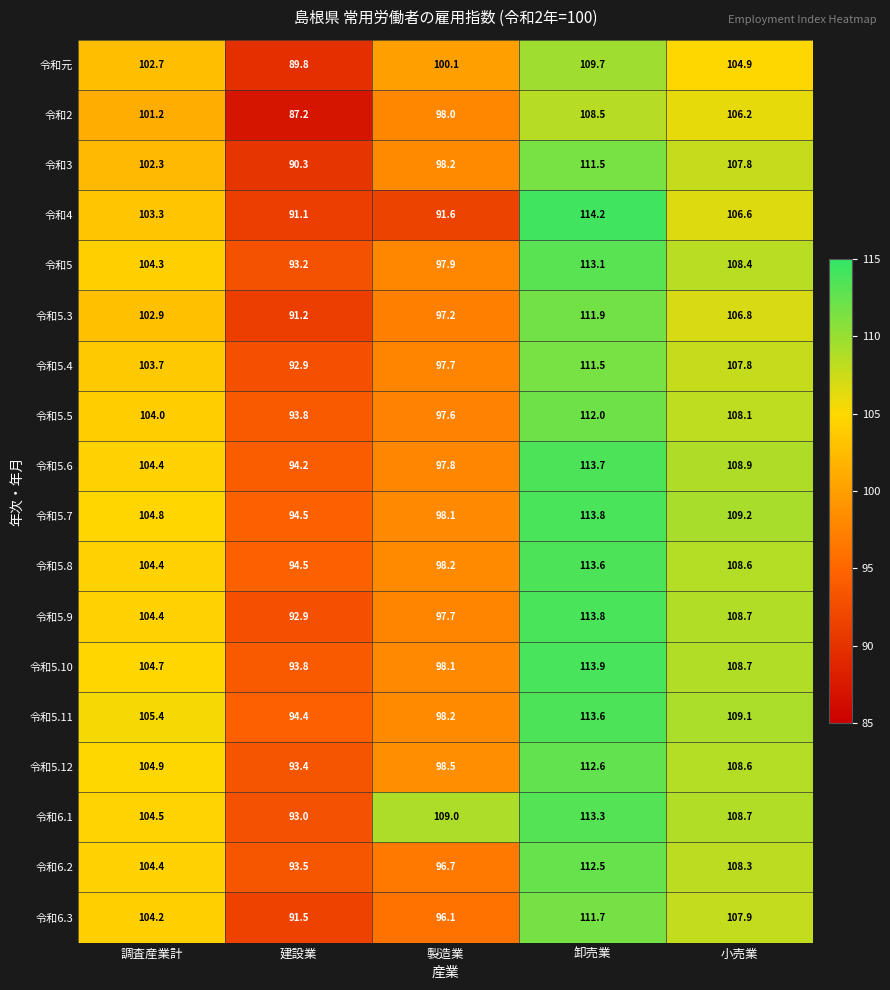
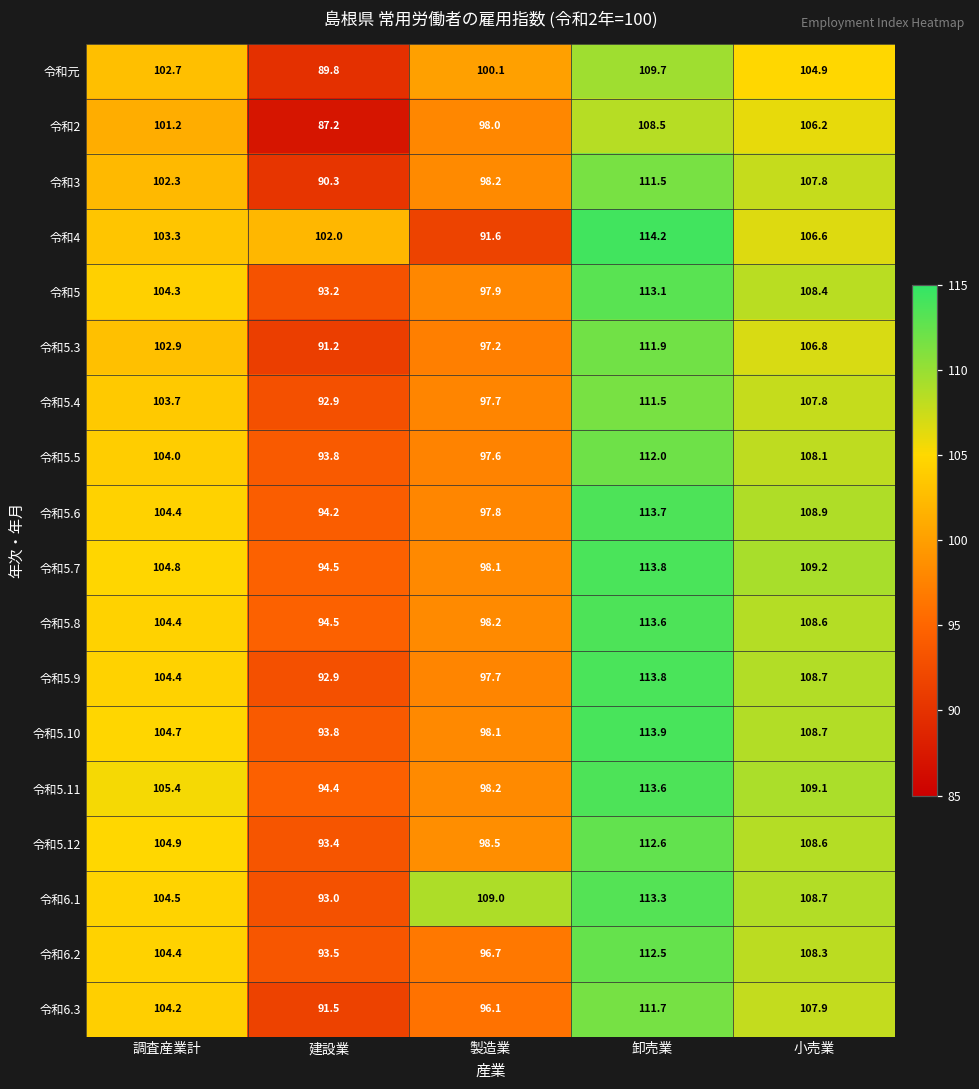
  {
    "令和元": {
      "調査産業計": 102.7,
      "建設業": 89.8,
      "製造業": 100.1,
      "卸売業": 109.7,
      "小売業": 104.9
    },
    "令和2": {
      "調査産業計": 101.2,
      "建設業": 87.2,
      "製造業": 98.0,
      "卸売業": 108.5,
      "小売業": 106.2
    },
    "令和3": {
      "調査産業計": 102.3,
      "建設業": 90.3,
      "製造業": 98.2,
      "卸売業": 111.5,
      "小売業": 107.8
    },
    "令和4": {
      "調査産業計": 103.3,
-     "建設業": 91.1,
+     "建設業": 102.0,
      "製造業": 91.6,
      "卸売業": 114.2,
      "小売業": 106.6
    },
    "令和5": {
      "調査産業計": 104.3,
      "建設業": 93.2,
      "製造業": 97.9,
      "卸売業": 113.1,
      "小売業": 108.4
    },
    "令和5.3": {
      "調査産業計": 102.9,
      "建設業": 91.2,
      "製造業": 97.2,
      "卸売業": 111.9,
      "小売業": 106.8
    },
    "令和5.4": {
      "調査産業計": 103.7,
      "建設業": 92.9,
      "製造業": 97.7,
      "卸売業": 111.5,
      "小売業": 107.8
    },
    "令和5.5": {
      "調査産業計": 104.0,
      "建設業": 93.8,
      "製造業": 97.6,
      "卸売業": 112.0,
      "小売業": 108.1
    },
    "令和5.6": {
      "調査産業計": 104.4,
      "建設業": 94.2,
      "製造業": 97.8,
      "卸売業": 113.7,
      "小売業": 108.9
    },
    "令和5.7": {
      "調査産業計": 104.8,
      "建設業": 94.5,
      "製造業": 98.1,
      "卸売業": 113.8,
      "小売業": 109.2
    },
    "令和5.8": {
      "調査産業計": 104.4,
      "建設業": 94.5,
      "製造業": 98.2,
      "卸売業": 113.6,
      "小売業": 108.6
    },
    "令和5.9": {
      "調査産業計": 104.4,
      "建設業": 92.9,
      "製造業": 97.7,
      "卸売業": 113.8,
      "小売業": 108.7
    },
    "令和5.10": {
      "調査産業計": 104.7,
      "建設業": 93.8,
      "製造業": 98.1,
      "卸売業": 113.9,
      "小売業": 108.7
    },
    "令和5.11": {
      "調査産業計": 105.4,
      "建設業": 94.4,
      "製造業": 98.2,
      "卸売業": 113.6,
      "小売業": 109.1
    },
    "令和5.12": {
      "調査産業計": 104.9,
      "建設業": 93.4,
      "製造業": 98.5,
      "卸売業": 112.6,
      "小売業": 108.6
    },
    "令和6.1": {
      "調査産業計": 104.5,
      "建設業": 93.0,
      "製造業": 109.0,
      "卸売業": 113.3,
      "小売業": 108.7
    },
    "令和6.2": {
      "調査産業計": 104.4,
      "建設業": 93.5,
      "製造業": 96.7,
      "卸売業": 112.5,
      "小売業": 108.3
    },
    "令和6.3": {
      "調査産業計": 104.2,
      "建設業": 91.5,
      "製造業": 96.1,
      "卸売業": 111.7,
      "小売業": 107.9
    }
  }
